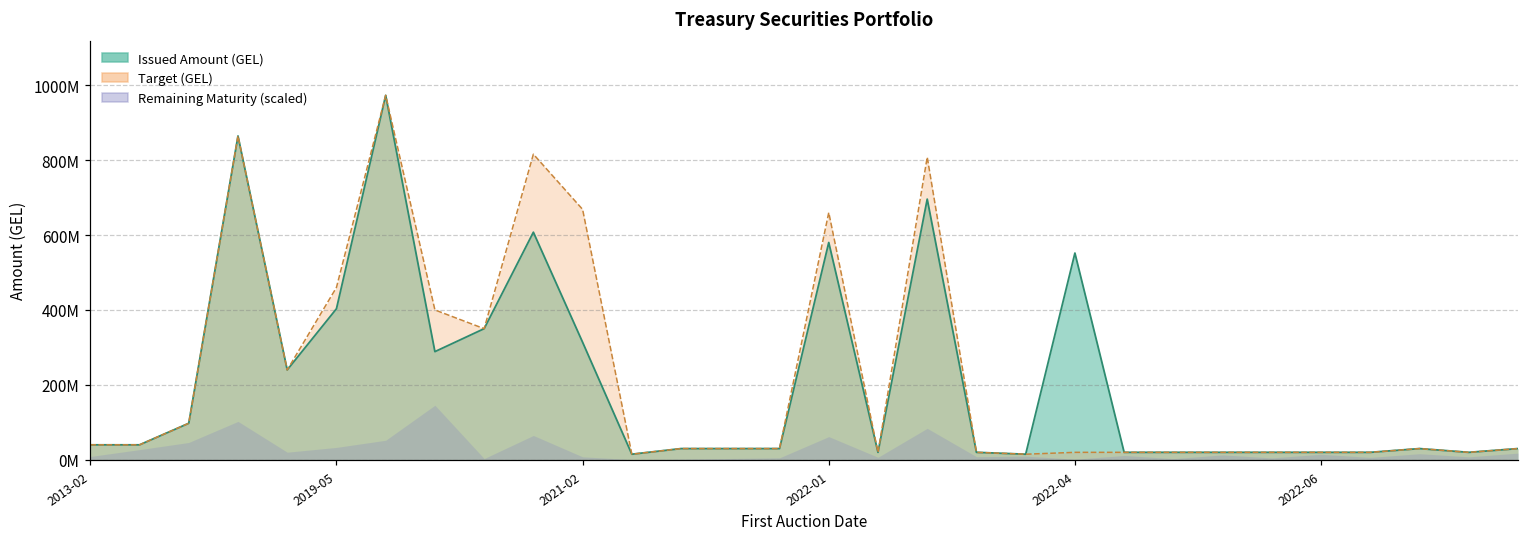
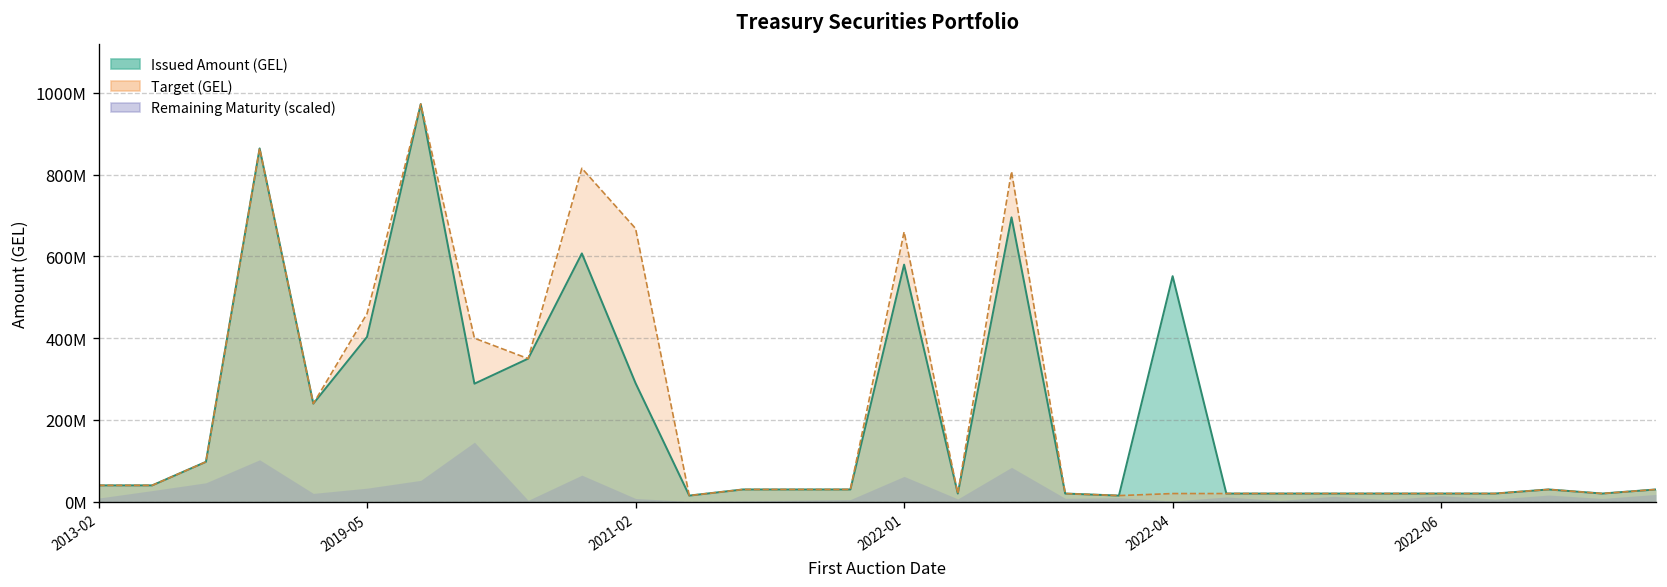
  {
    "Issued Amount (GEL)": {
      "2019-05": 400000000,
-     "2021-02": 310000000,
+     "2021-02": 290000000,
      "2022-01": 580000000,
      "2022-04": 550000000
    },
    "Target (GEL)": {
      "2019-05": 460000000,
      "2021-02": 670000000,
      "2022-01": 660000000,
      "2022-04": 20000000
    },
    "Remaining Maturity (scaled)": {
      "2013-02": 10000000,
      "2019-05": 30000000,
      "2021-02": 10000000,
      "2022-01": 60000000
    }
  }
